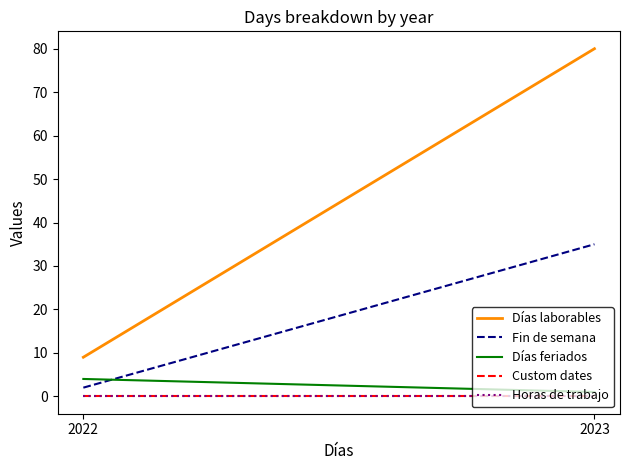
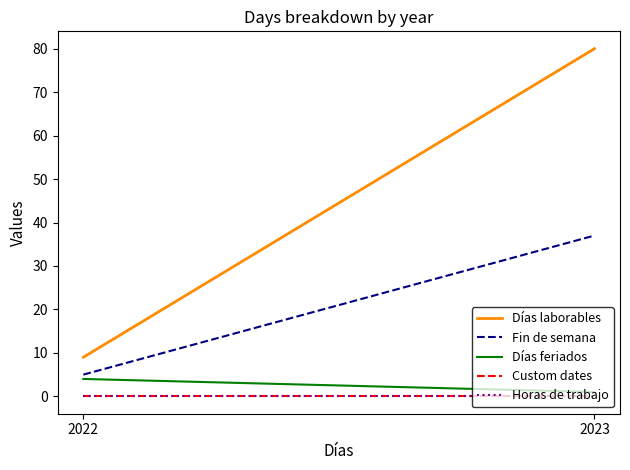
  {
    "Días laborables": {
      "2022": 9,
      "2023": 80
    },
    "Fin de semana": {
-     "2022": 2,
-     "2023": 35
+     "2022": 5,
+     "2023": 37
    },
    "Días feriados": {
      "2022": 4
    },
    "Horas de trabajo": {
      "2022": 0
    }
  }
